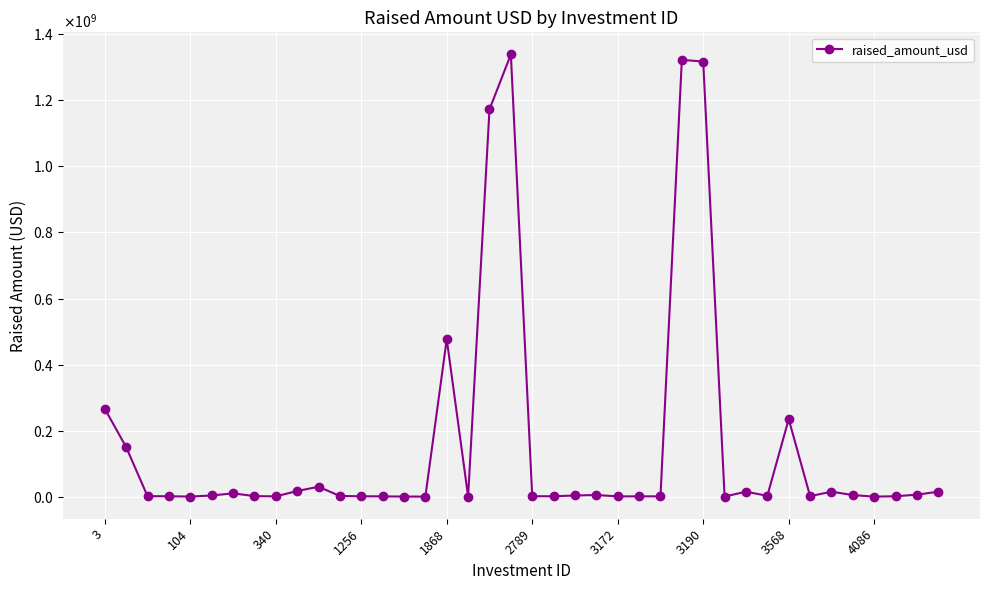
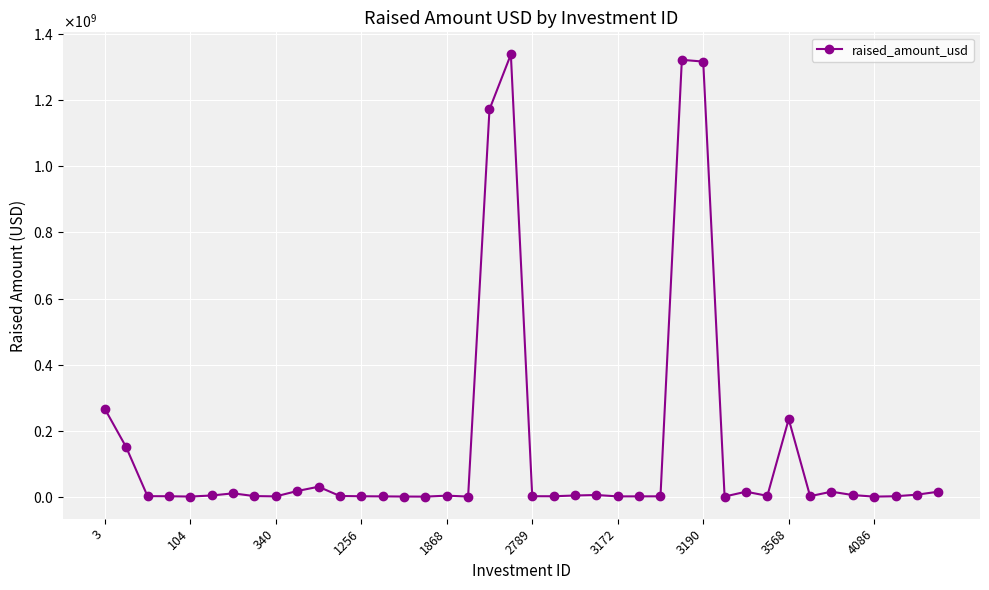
  {
    "3": 270000000,
    "104": 0,
    "340": 0,
    "1256": 0,
-   "1868": 480000000,
+   "1868": 0,
    "2789": 0,
    "3172": 0,
    "3190": 1320000000,
    "3568": 230000000,
    "4086": 0
  }
